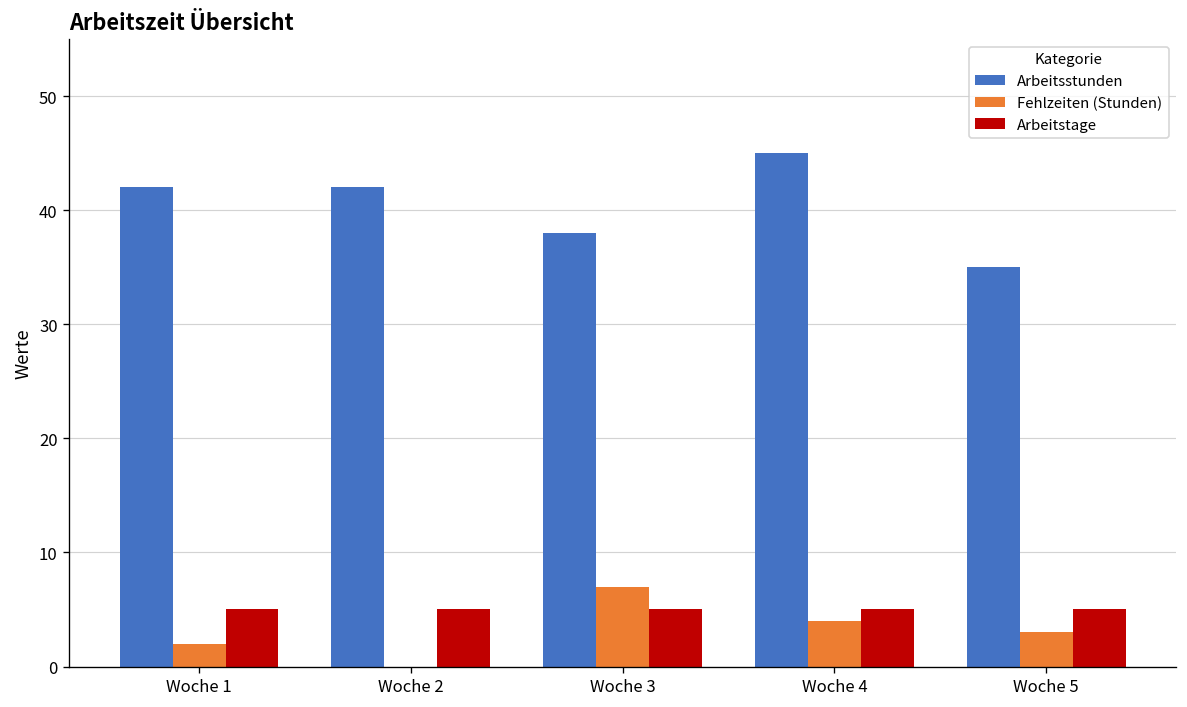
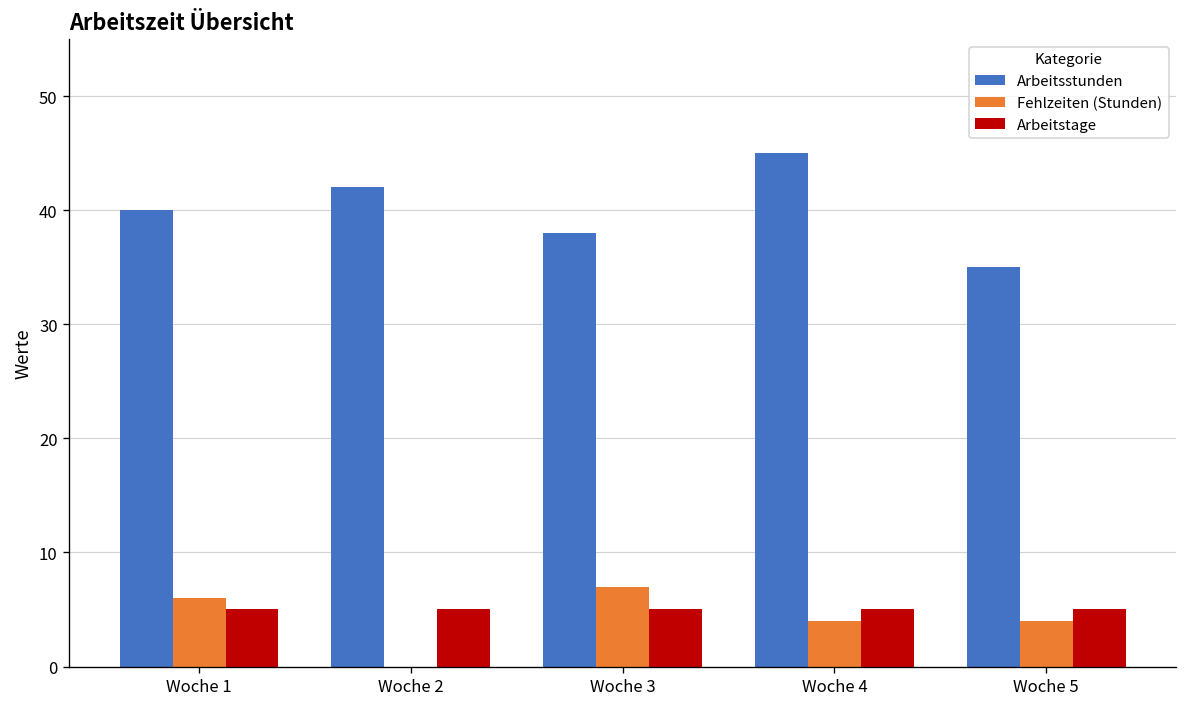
  {
    "Arbeitsstunden": {
-     "Woche 1": 42,
+     "Woche 1": 40,
      "Woche 2": 42,
      "Woche 3": 38,
      "Woche 4": 45,
      "Woche 5": 35
    },
    "Fehlzeiten (Stunden)": {
-     "Woche 1": 2,
+     "Woche 1": 6,
      "Woche 2": 0,
      "Woche 3": 7,
      "Woche 4": 4,
-     "Woche 5": 3
+     "Woche 5": 4
    },
    "Arbeitstage": {
      "Woche 1": 5,
      "Woche 2": 5,
      "Woche 3": 5,
      "Woche 4": 5,
      "Woche 5": 5
    }
  }
